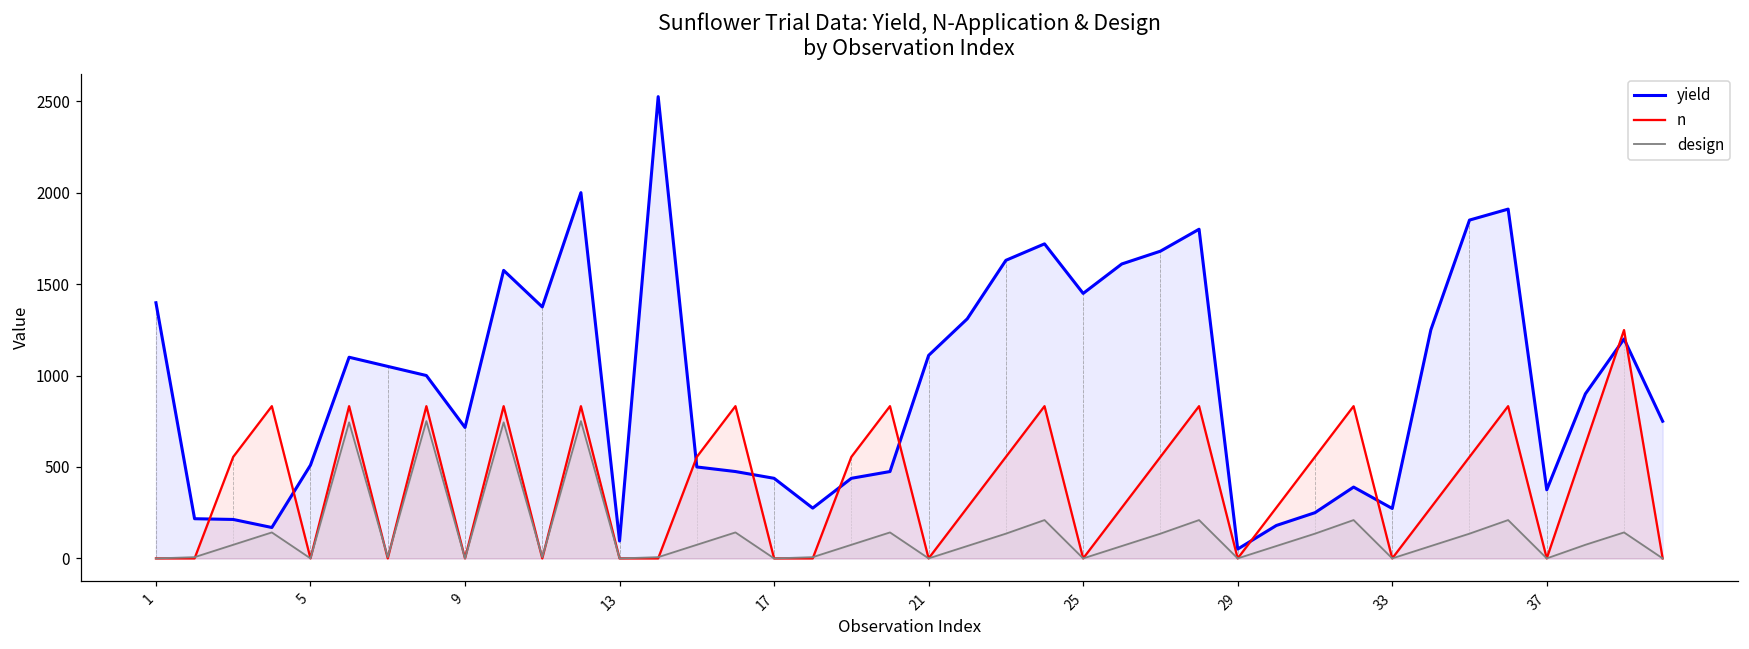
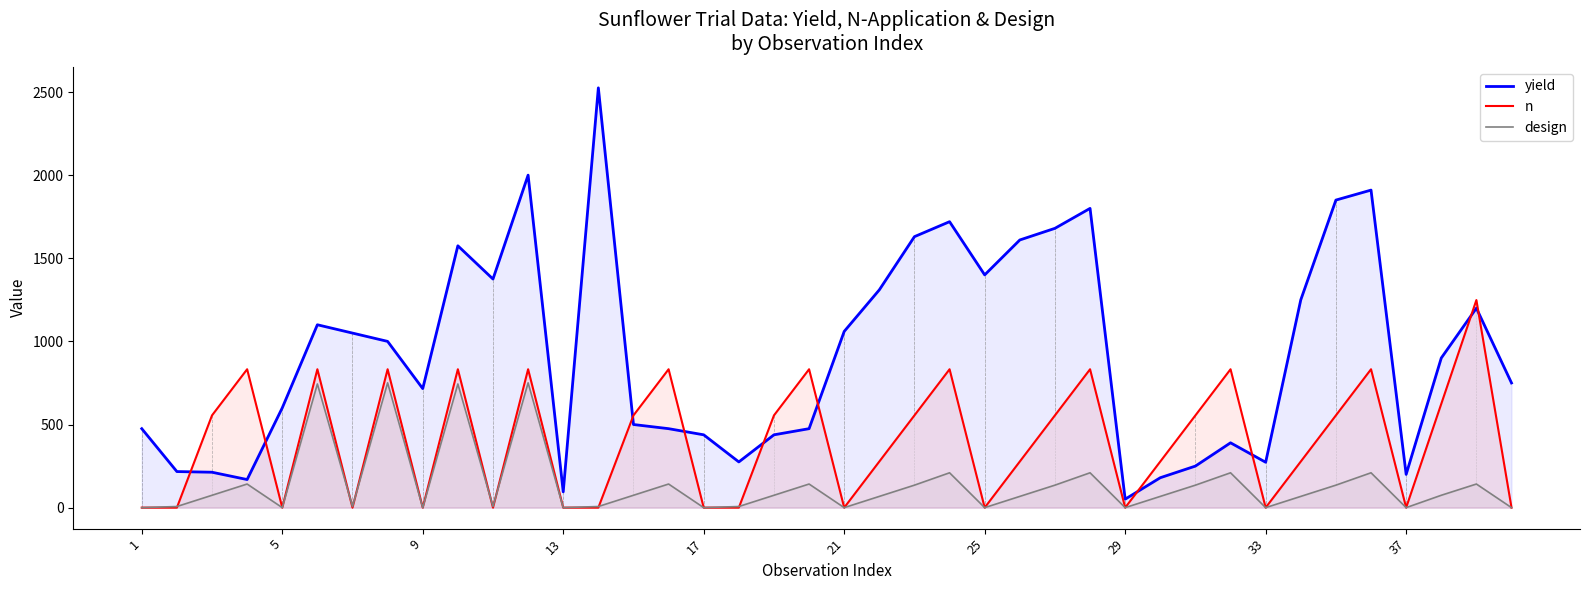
  {
    "yield": {
-     "1": 1400,
-     "5": 510,
-     "21": 1110,
-     "25": 1450,
-     "37": 380
+     "1": 480,
+     "5": 600,
+     "21": 1060,
+     "25": 1400,
+     "37": 200
    }
  }
